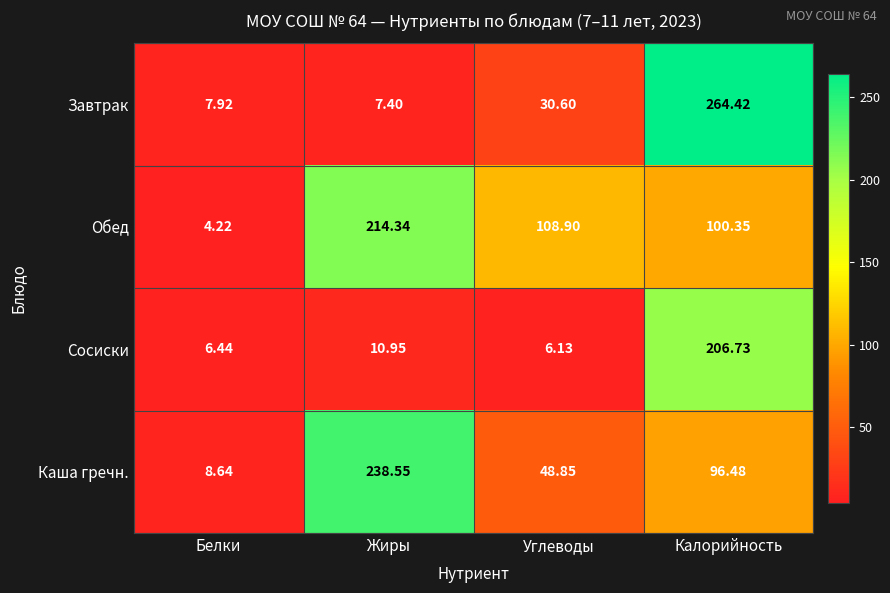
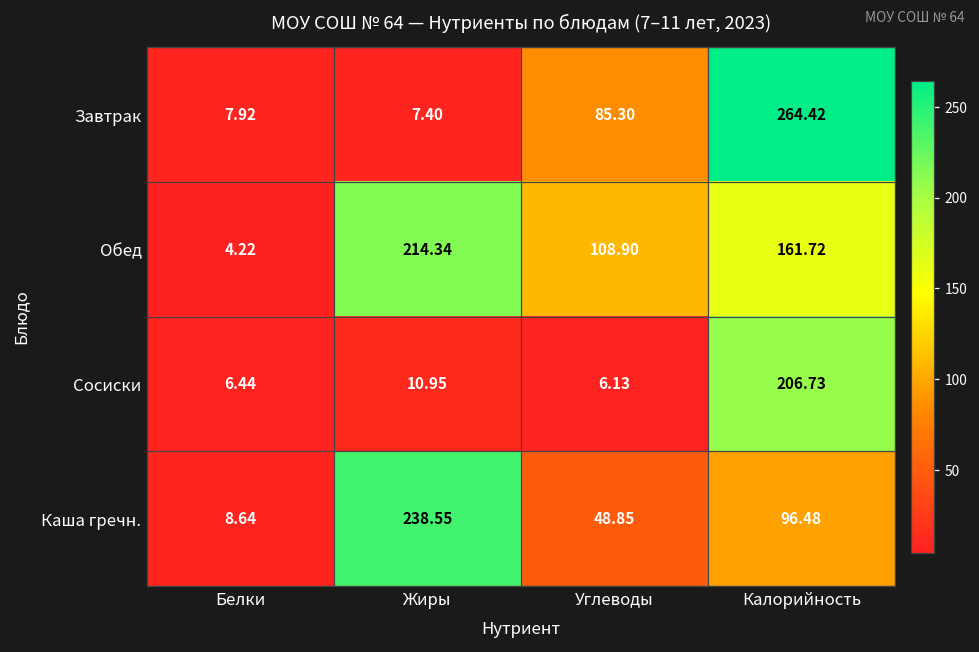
  {
    "Завтрак": {
      "Белки": 7.92,
      "Жиры": 7.40,
-     "Углеводы": 30.60,
+     "Углеводы": 85.30,
      "Калорийность": 264.42
    },
    "Обед": {
      "Белки": 4.22,
      "Жиры": 214.34,
      "Углеводы": 108.90,
-     "Калорийность": 100.35
+     "Калорийность": 161.72
    },
    "Сосиски": {
      "Белки": 6.44,
      "Жиры": 10.95,
      "Углеводы": 6.13,
      "Калорийность": 206.73
    },
    "Каша гречн.": {
      "Белки": 8.64,
      "Жиры": 238.55,
      "Углеводы": 48.85,
      "Калорийность": 96.48
    }
  }
